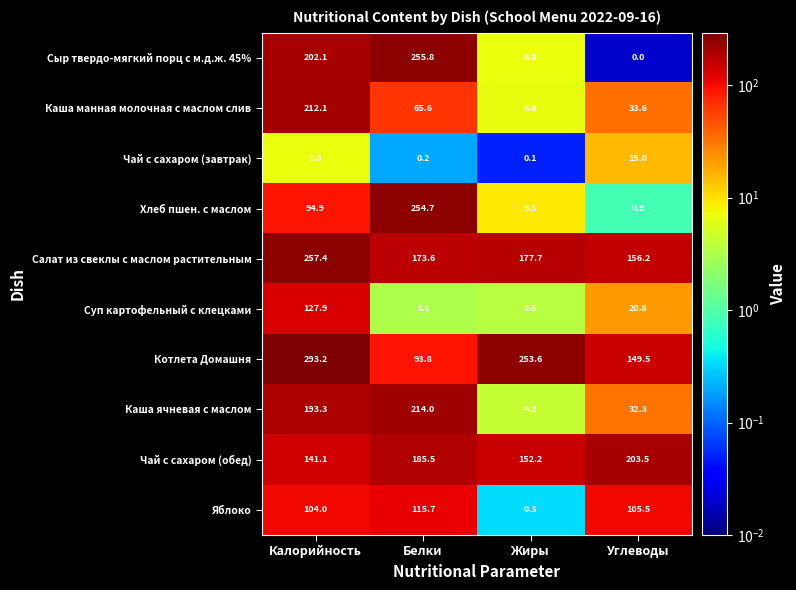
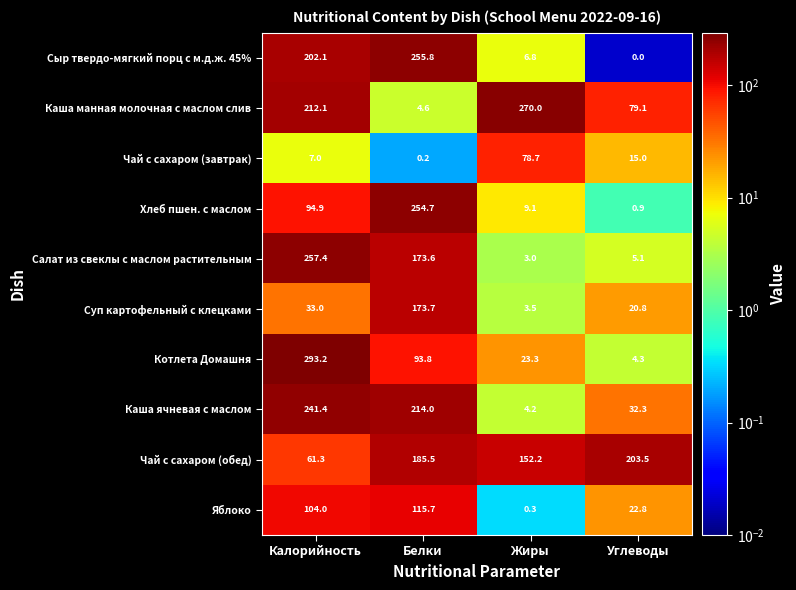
  {
    "Сыр твердо-мягкий порц с м.д.ж. 45%": {
      "Калорийность": 202.1,
      "Белки": 255.8,
      "Жиры": 6.8,
      "Углеводы": 0.0
    },
    "Каша манная молочная с маслом слив": {
      "Калорийность": 212.1,
-     "Белки": 65.6,
-     "Жиры": 6.6,
-     "Углеводы": 33.6
+     "Белки": 4.6,
+     "Жиры": 270.0,
+     "Углеводы": 79.1
    },
    "Чай с сахаром (завтрак)": {
      "Калорийность": 7.0,
      "Белки": 0.2,
-     "Жиры": 0.1,
+     "Жиры": 78.7,
      "Углеводы": 15.0
    },
    "Хлеб пшен. с маслом": {
      "Калорийность": 94.9,
      "Белки": 254.7,
      "Жиры": 9.1,
      "Углеводы": 0.9
    },
    "Салат из свеклы с маслом растительным": {
      "Калорийность": 257.4,
      "Белки": 173.6,
-     "Жиры": 177.7,
-     "Углеводы": 156.2
+     "Жиры": 3.0,
+     "Углеводы": 5.1
    },
    "Суп картофельный с клецками": {
-     "Калорийность": 127.9,
-     "Белки": 3.1,
+     "Калорийность": 33.0,
+     "Белки": 173.7,
      "Жиры": 3.5,
      "Углеводы": 20.8
    },
    "Котлета Домашня": {
      "Калорийность": 293.2,
      "Белки": 93.8,
-     "Жиры": 253.6,
-     "Углеводы": 149.5
+     "Жиры": 23.3,
+     "Углеводы": 4.3
    },
    "Каша ячневая с маслом": {
-     "Калорийность": 193.3,
+     "Калорийность": 241.4,
      "Белки": 214.0,
      "Жиры": 4.2,
      "Углеводы": 32.3
    },
    "Чай с сахаром (обед)": {
-     "Калорийность": 141.1,
+     "Калорийность": 61.3,
      "Белки": 185.5,
      "Жиры": 152.2,
      "Углеводы": 203.5
    },
    "Яблоко": {
      "Калорийность": 104.0,
      "Белки": 115.7,
      "Жиры": 0.3,
-     "Углеводы": 105.5
+     "Углеводы": 22.8
    }
  }
